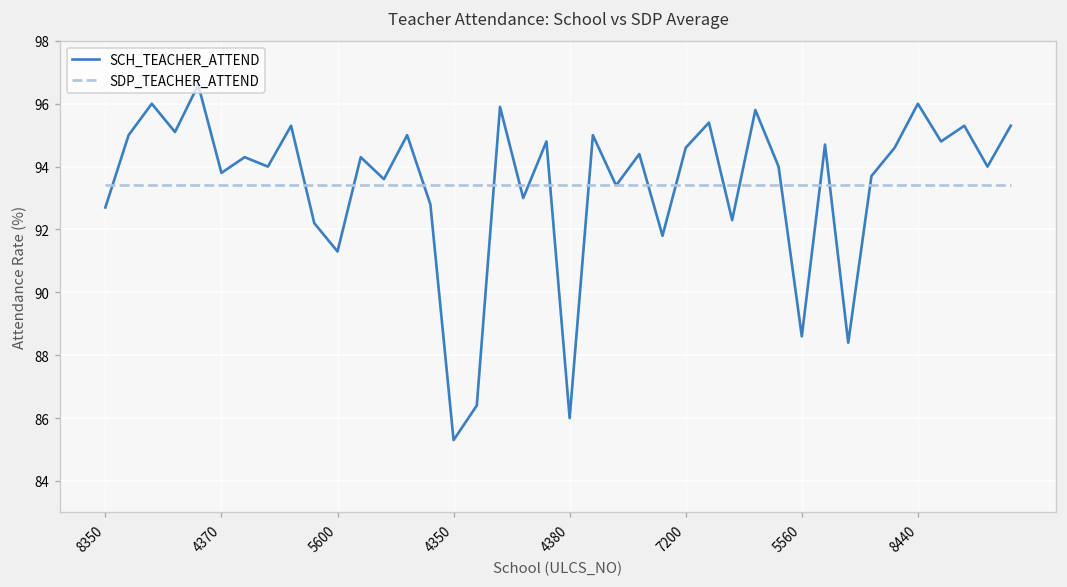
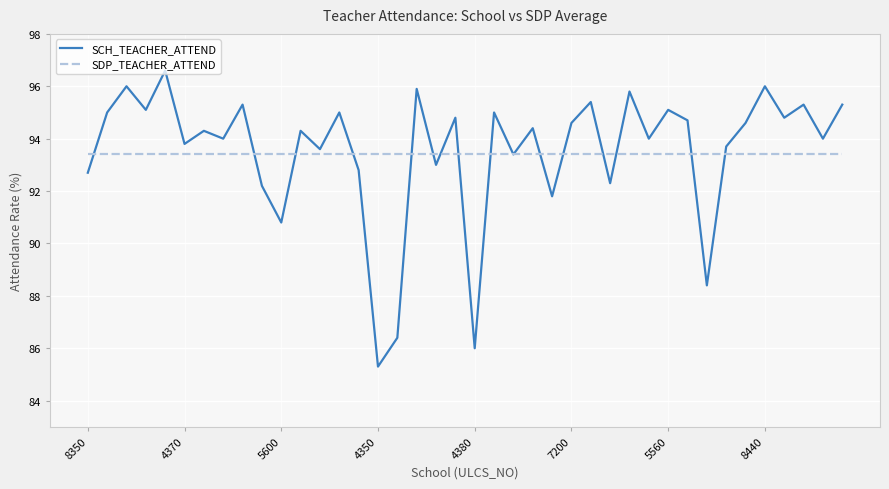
  {
    "SCH_TEACHER_ATTEND": {
      "8350": 92.7,
      "4370": 93.8,
-     "5600": 91.3,
+     "5600": 90.8,
      "4350": 85.3,
      "4380": 86.0,
      "7200": 94.6,
-     "5560": 88.6,
+     "5560": 95.1,
      "8440": 96.0
    },
    "SDP_TEACHER_ATTEND": {
      "8350": 93.4,
      "4370": 93.4,
      "5600": 93.4,
      "4350": 93.4,
      "4380": 93.4,
      "7200": 93.4,
      "5560": 93.4,
      "8440": 93.4
    }
  }
